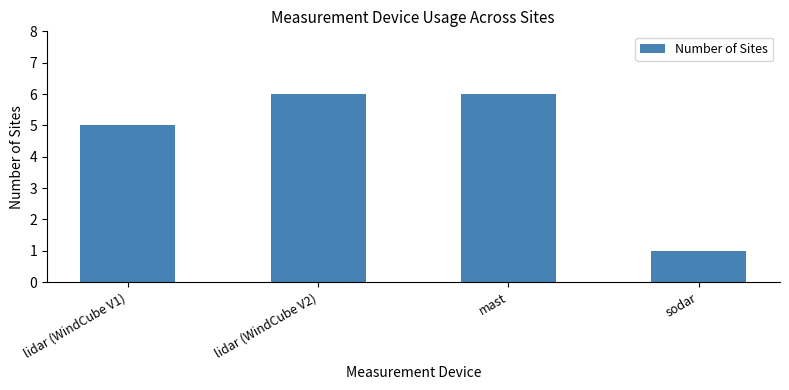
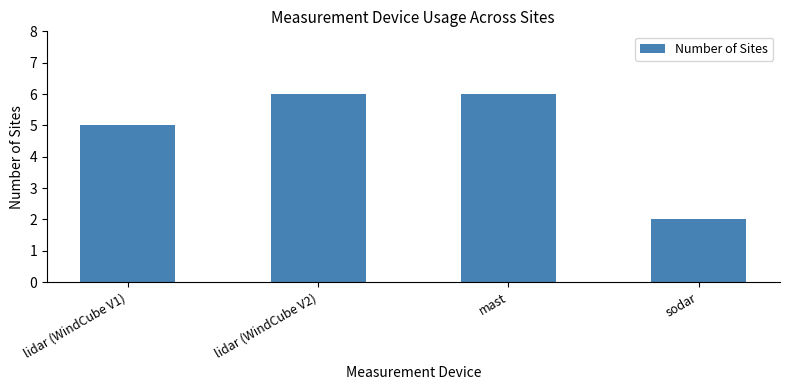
  {
    "lidar (WindCube V1)": 5,
    "lidar (WindCube V2)": 6,
    "mast": 6,
-   "sodar": 1
+   "sodar": 2
  }
